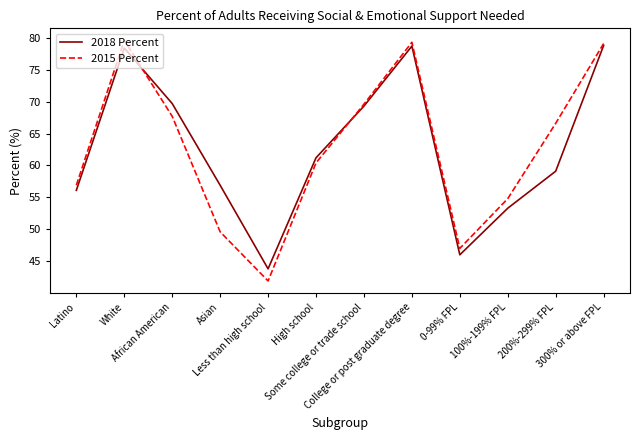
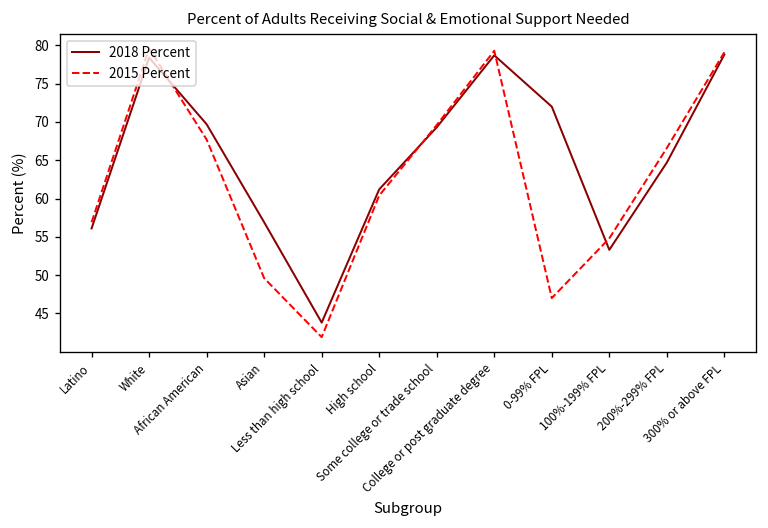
  {
    "2018 Percent": {
      "Latino": 56,
      "African American": 70,
      "Asian": 57,
      "Less than high school": 44,
      "High school": 61,
      "College or post graduate degree": 79,
-     "0-99% FPL": 46,
+     "0-99% FPL": 72,
      "100%-199% FPL": 53,
-     "200%-299% FPL": 59
+     "200%-299% FPL": 65
    },
    "2015 Percent": {
      "Latino": 57,
      "African American": 68,
      "Asian": 50,
      "Less than high school": 42,
      "High school": 60,
      "College or post graduate degree": 79,
      "0-99% FPL": 47,
      "100%-199% FPL": 55,
      "200%-299% FPL": 67
    }
  }
